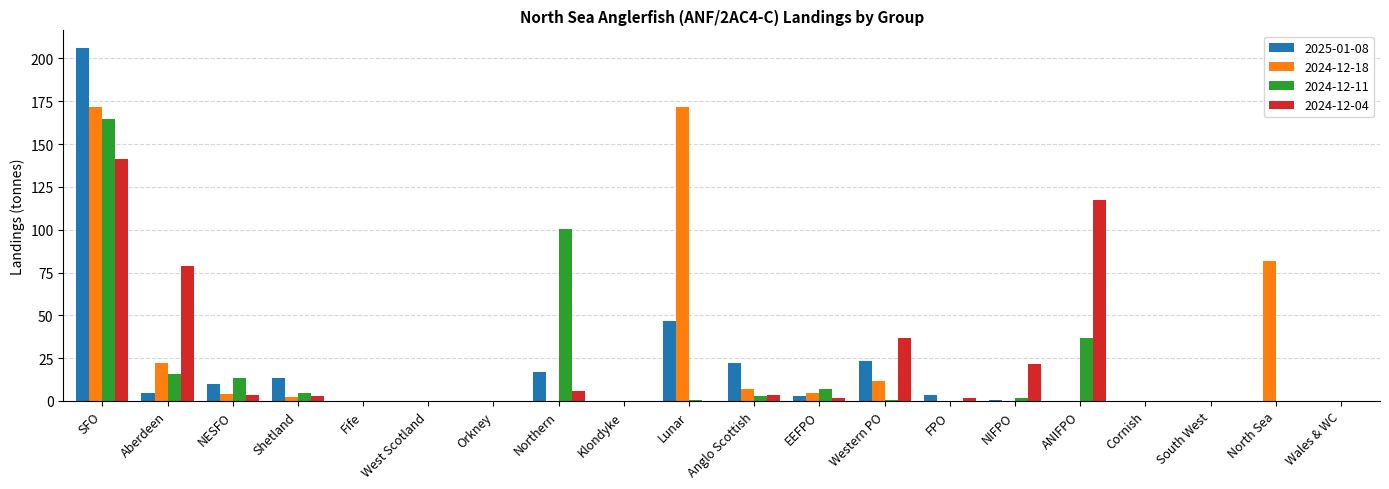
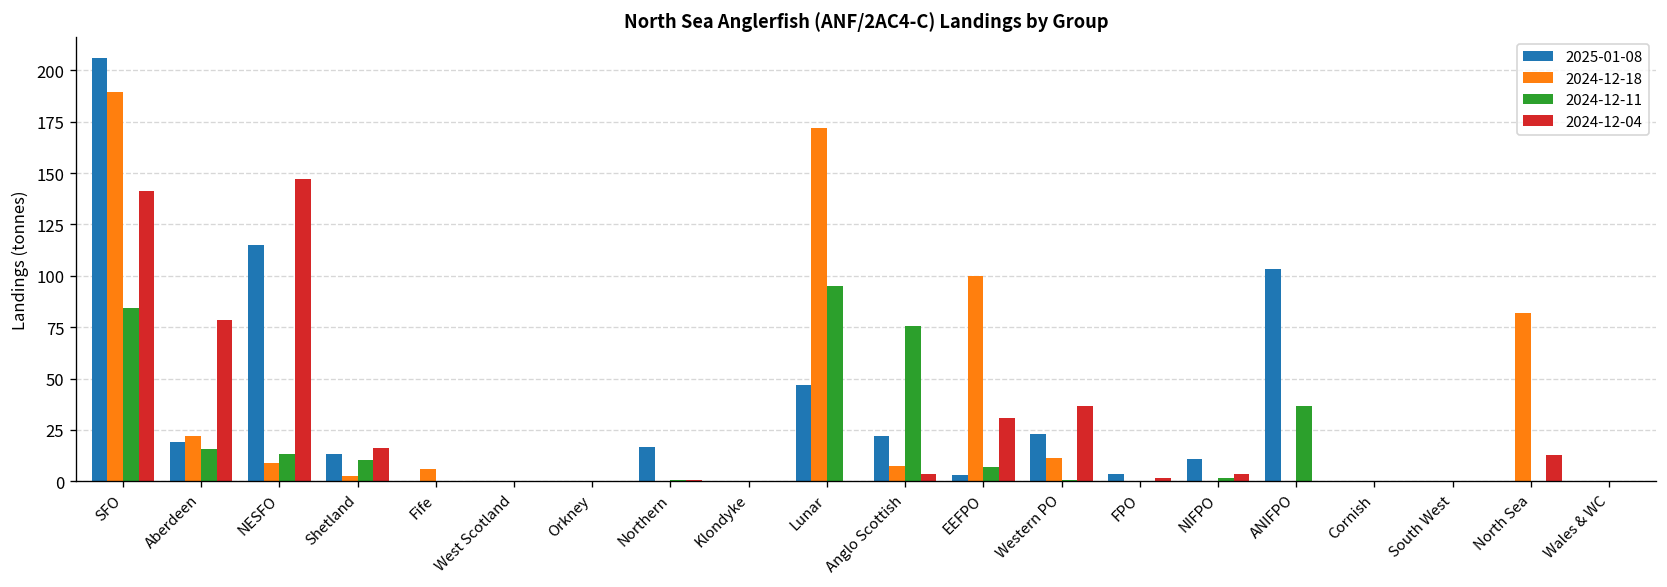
  {
    "2025-01-08": {
      "SFO": 206,
-     "Aberdeen": 5,
-     "NESFO": 10,
+     "Aberdeen": 19,
+     "NESFO": 115,
      "Shetland": 13,
      "Orkney": 0,
      "Northern": 17,
      "Klondyke": 0,
      "Lunar": 47,
      "Anglo Scottish": 22,
      "EEFPO": 3,
      "Western PO": 23,
      "FPO": 4,
-     "NIFPO": 1,
-     "ANIFPO": 0,
+     "NIFPO": 11,
+     "ANIFPO": 103,
      "Cornish": 0,
      "South West": 0,
      "Wales & WC": 0
    },
    "2024-12-18": {
-     "SFO": 171,
+     "SFO": 190,
      "Aberdeen": 22,
-     "NESFO": 4,
+     "NESFO": 9,
      "Shetland": 3,
-     "Fife": 0,
+     "Fife": 6,
      "West Scotland": 0,
      "Orkney": 0,
      "Northern": 0,
      "Klondyke": 0,
      "Lunar": 172,
      "Anglo Scottish": 7,
-     "EEFPO": 5,
+     "EEFPO": 100,
      "Western PO": 12,
      "FPO": 0,
      "Cornish": 0,
      "South West": 0,
      "North Sea": 82,
      "Wales & WC": 0
    },
    "2024-12-11": {
-     "SFO": 164,
+     "SFO": 84,
      "Aberdeen": 16,
      "NESFO": 13,
-     "Shetland": 5,
+     "Shetland": 10,
      "Fife": 0,
      "Orkney": 0,
-     "Northern": 101,
+     "Northern": 1,
      "Klondyke": 0,
-     "Lunar": 0,
-     "Anglo Scottish": 3,
+     "Lunar": 95,
+     "Anglo Scottish": 75,
      "EEFPO": 7,
      "FPO": 0,
      "NIFPO": 2,
      "ANIFPO": 37,
      "Cornish": 0,
      "South West": 0,
      "Wales & WC": 0
    },
    "2024-12-04": {
      "SFO": 142,
      "Aberdeen": 79,
-     "NESFO": 3,
-     "Shetland": 3,
+     "NESFO": 147,
+     "Shetland": 16,
      "Orkney": 0,
-     "Northern": 6,
+     "Northern": 1,
      "Klondyke": 0,
      "Lunar": 0,
      "Anglo Scottish": 4,
-     "EEFPO": 2,
+     "EEFPO": 31,
      "Western PO": 37,
      "FPO": 2,
-     "NIFPO": 22,
-     "ANIFPO": 117,
+     "NIFPO": 4,
+     "ANIFPO": 0,
      "Cornish": 0,
      "South West": 0,
-     "North Sea": 0,
+     "North Sea": 13,
      "Wales & WC": 0
    }
  }
